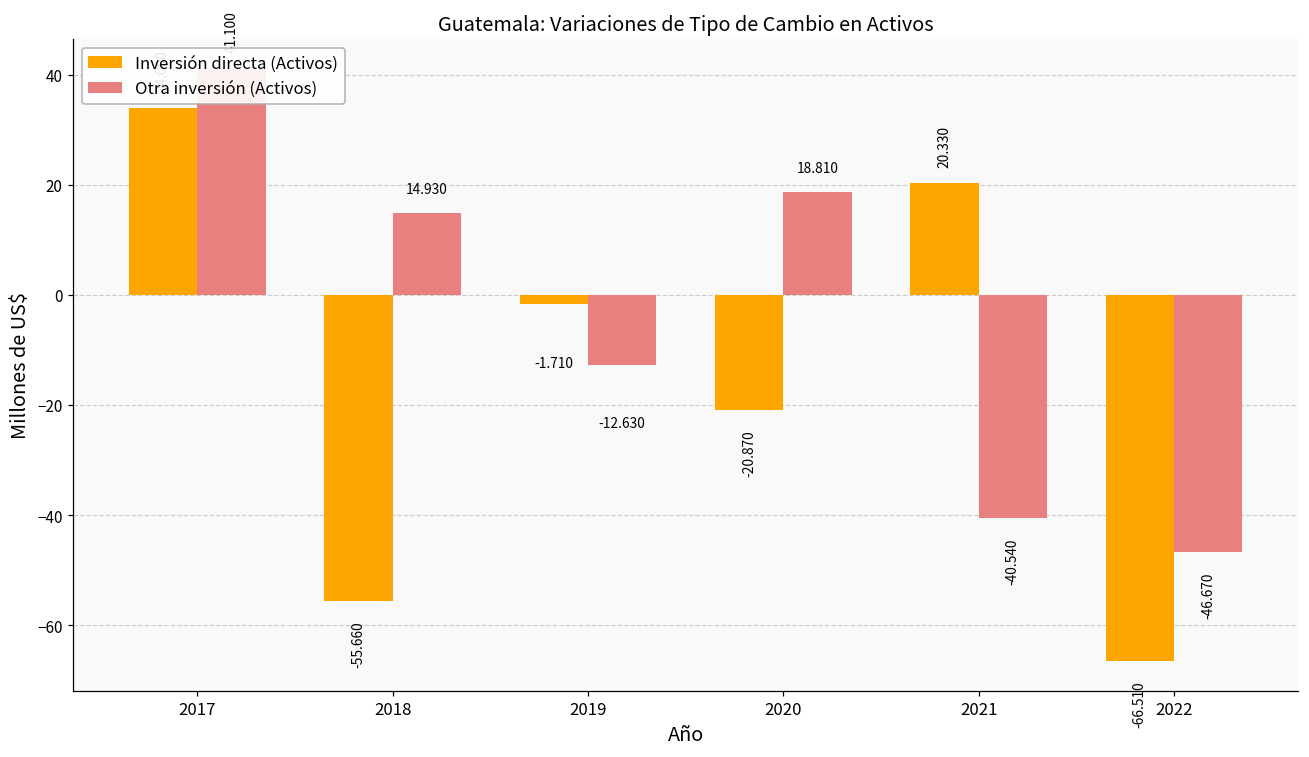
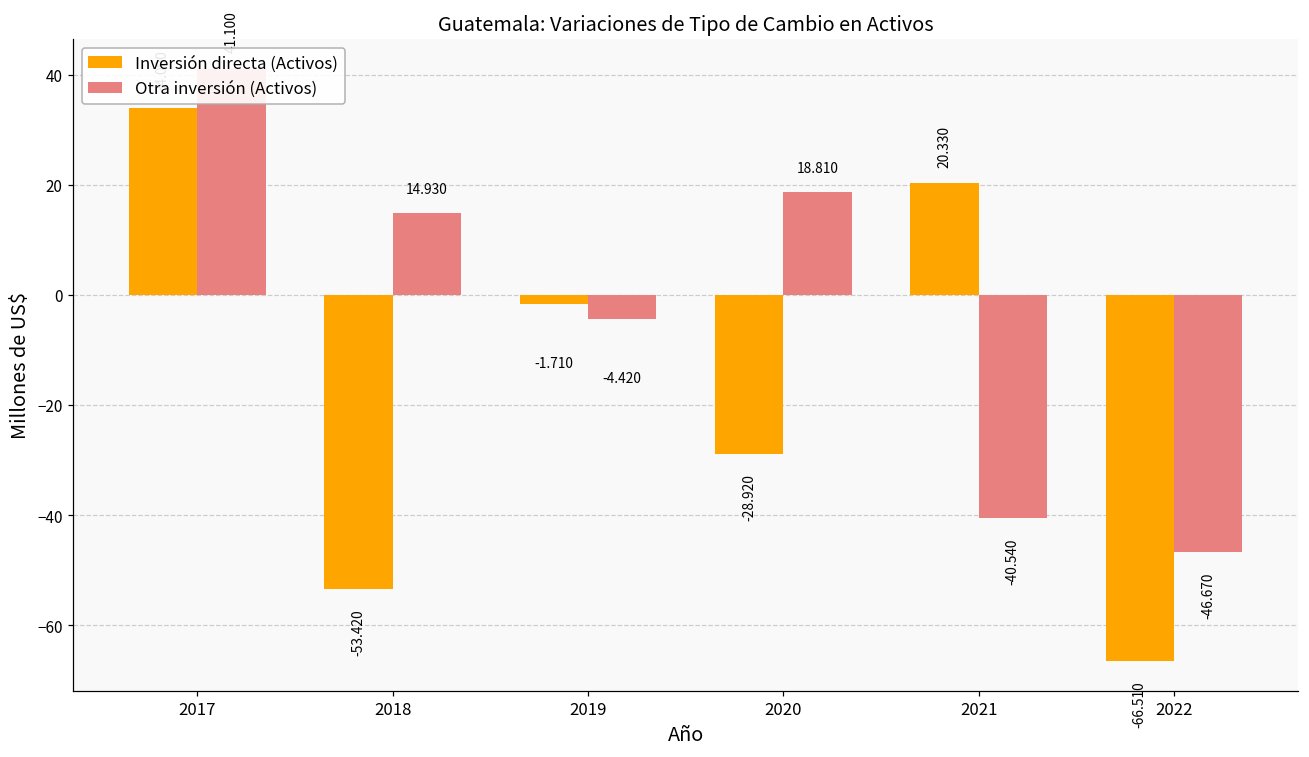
  {
    "Inversión directa (Activos)": {
-     "2018": -55.660,
-     "2020": -20.870,
+     "2018": -53.420,
+     "2020": -28.920,
      "2021": 20.330,
      "2022": -66.510
    },
    "Otra inversión (Activos)": {
      "2018": 14.930,
-     "2019": -12.630,
+     "2019": -4.420,
      "2020": 18.810,
      "2021": -40.540,
      "2022": -46.670
    }
  }
